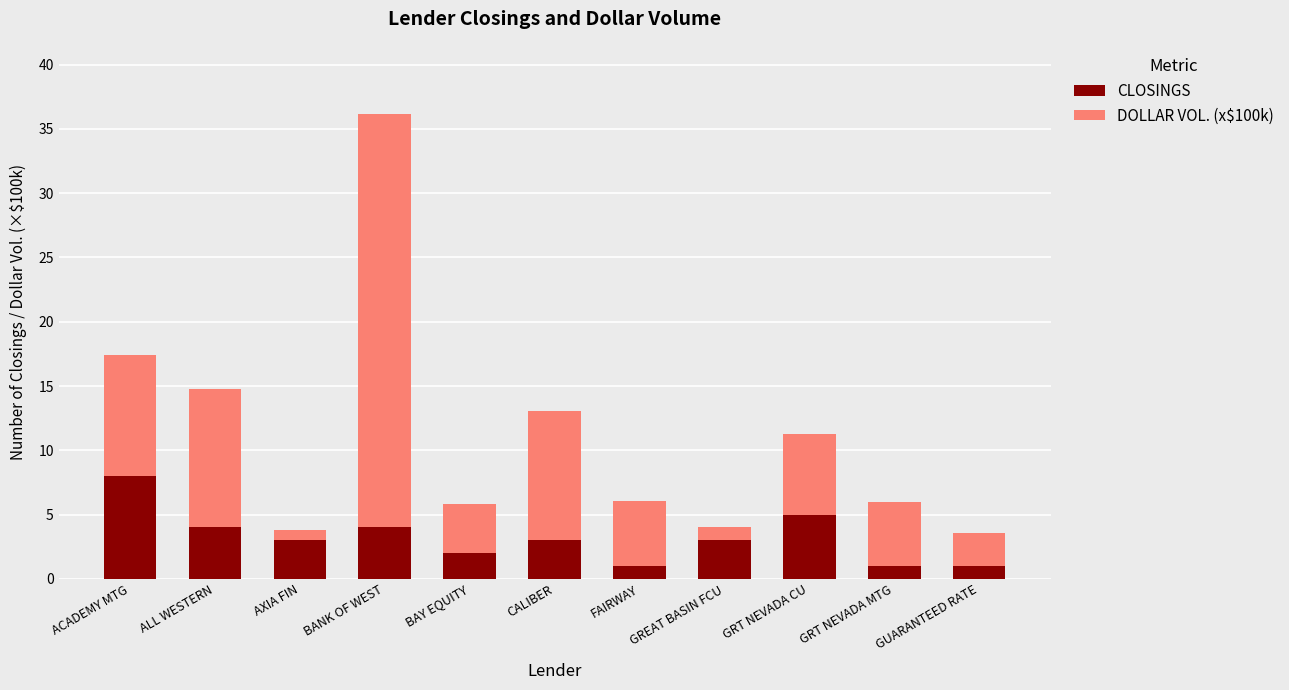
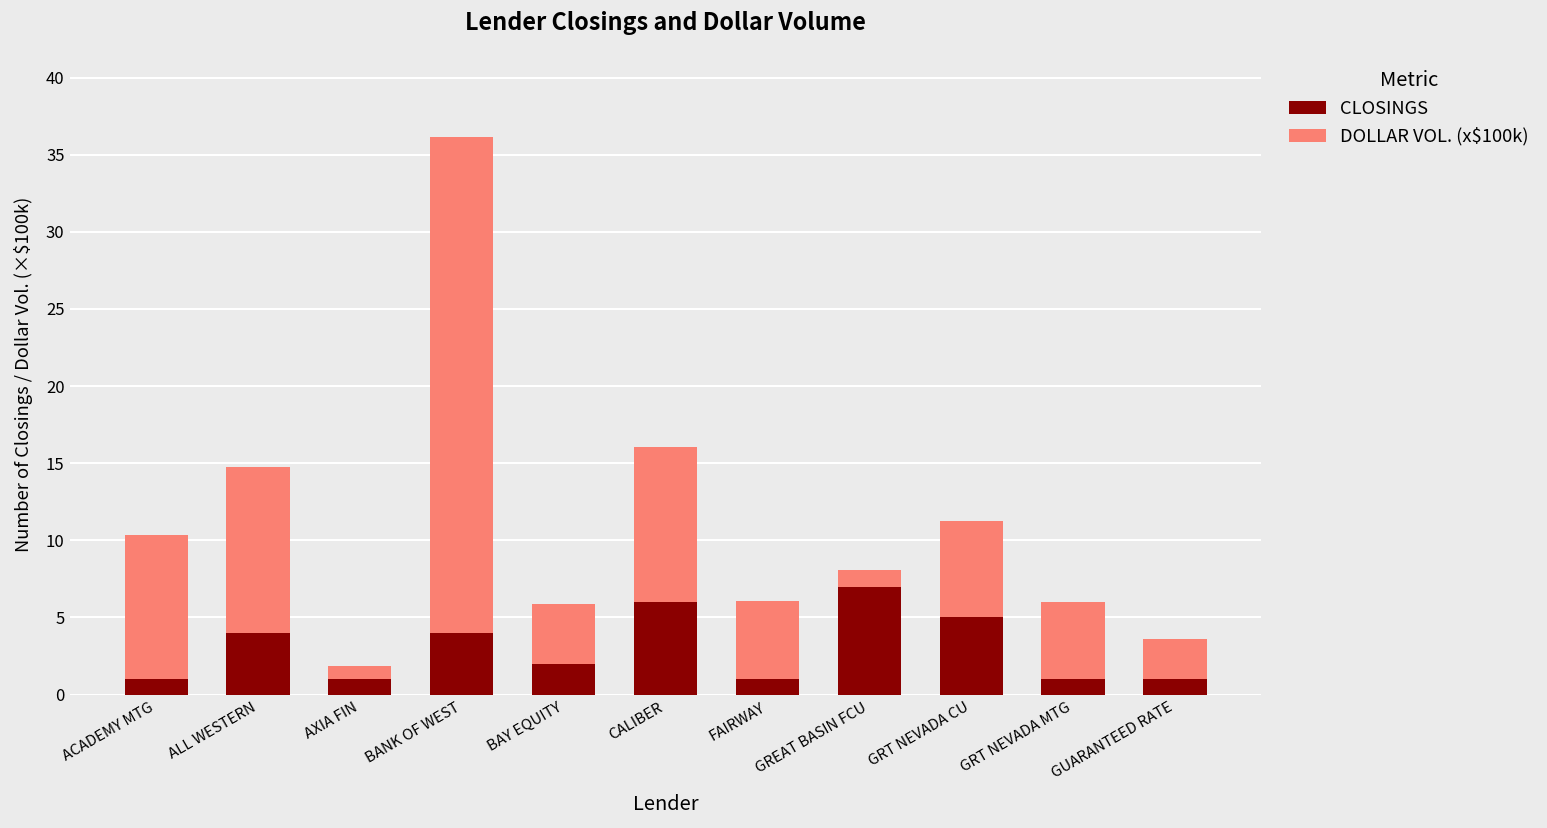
  {
    "CLOSINGS": {
-     "ACADEMY MTG": 8,
+     "ACADEMY MTG": 1,
      "ALL WESTERN": 4,
-     "AXIA FIN": 3,
+     "AXIA FIN": 1,
      "BANK OF WEST": 4,
      "BAY EQUITY": 2,
-     "CALIBER": 3,
+     "CALIBER": 6,
      "FAIRWAY": 1,
-     "GREAT BASIN FCU": 3,
+     "GREAT BASIN FCU": 7,
      "GRT NEVADA CU": 5,
      "GRT NEVADA MTG": 1,
      "GUARANTEED RATE": 1
    },
    "DOLLAR VOL. (x$100k)": {
      "ACADEMY MTG": 9.4,
      "ALL WESTERN": 10.8,
      "AXIA FIN": 1,
      "BANK OF WEST": 32,
      "BAY EQUITY": 4,
      "CALIBER": 10,
      "FAIRWAY": 5,
      "GREAT BASIN FCU": 1,
      "GRT NEVADA CU": 6.2,
      "GRT NEVADA MTG": 5,
      "GUARANTEED RATE": 2.6
    }
  }
